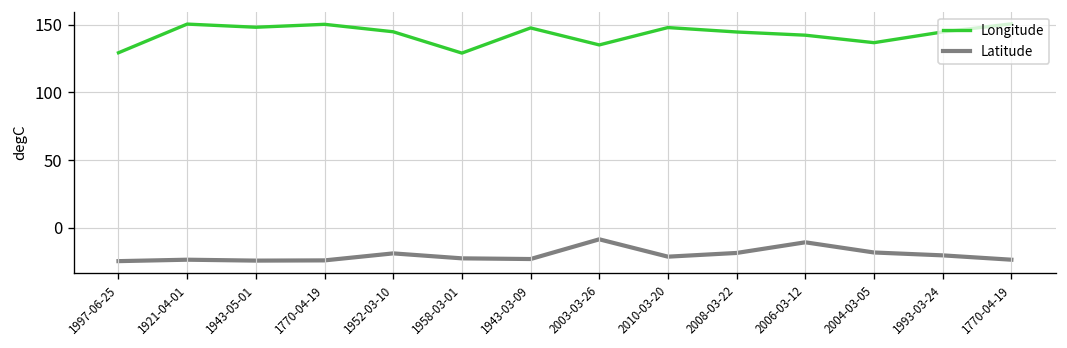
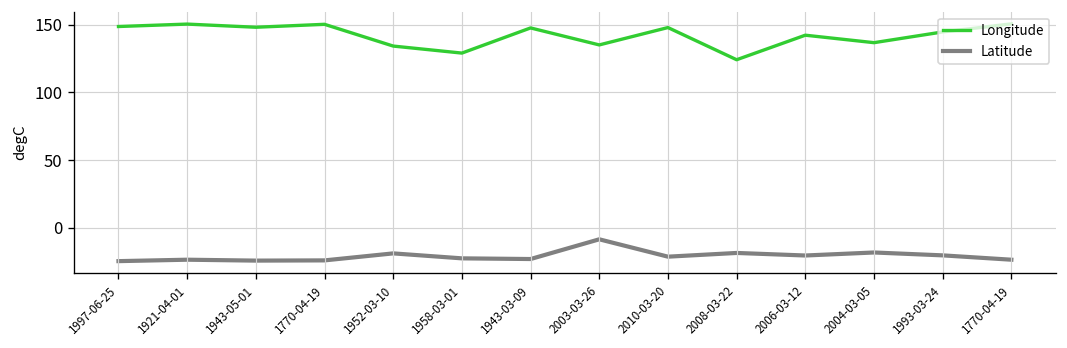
  {
    "Longitude": {
-     "1997-06-25": 129,
+     "1997-06-25": 149,
      "1921-04-01": 150,
      "1943-05-01": 148,
-     "1952-03-10": 145,
+     "1952-03-10": 134,
      "1958-03-01": 129,
      "1943-03-09": 148,
      "2003-03-26": 135,
      "2010-03-20": 148,
-     "2008-03-22": 145,
+     "2008-03-22": 124,
      "2006-03-12": 142,
      "2004-03-05": 137
    },
    "Latitude": {
      "1997-06-25": -24,
      "1921-04-01": -23,
      "1943-05-01": -24,
      "1952-03-10": -19,
      "1958-03-01": -22,
      "1943-03-09": -23,
      "2003-03-26": -8,
      "2010-03-20": -21,
      "2008-03-22": -18,
-     "2006-03-12": -11,
+     "2006-03-12": -20,
      "2004-03-05": -18,
      "1993-03-24": -20
    }
  }
